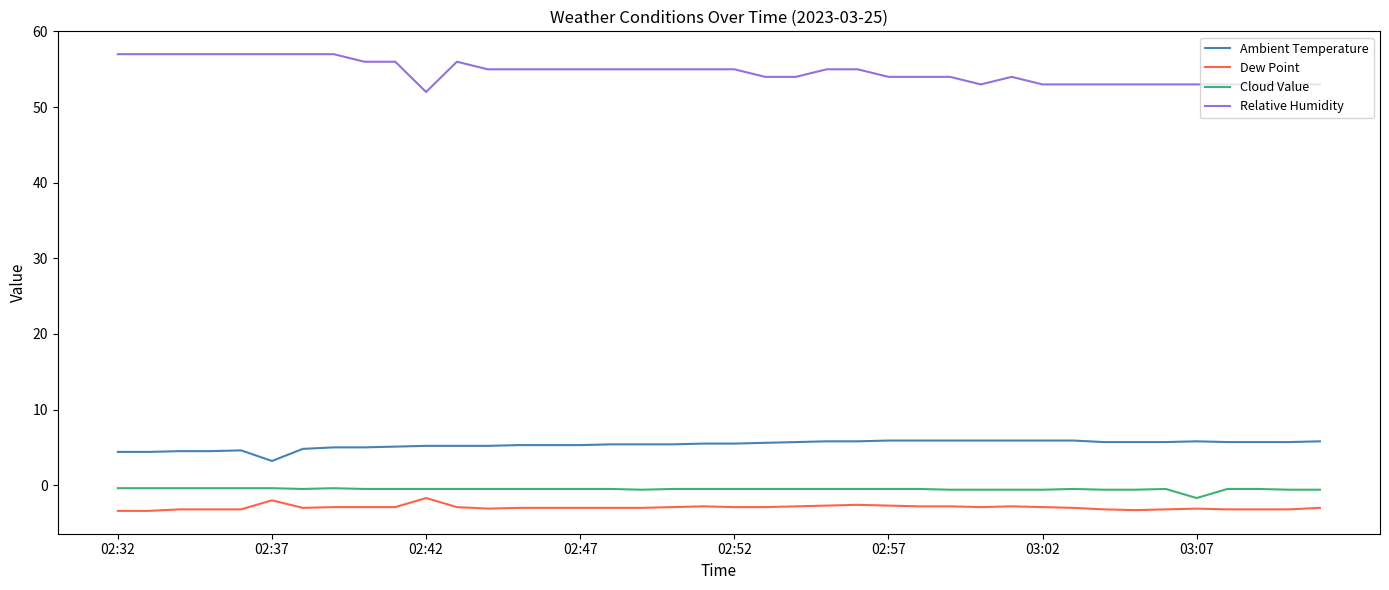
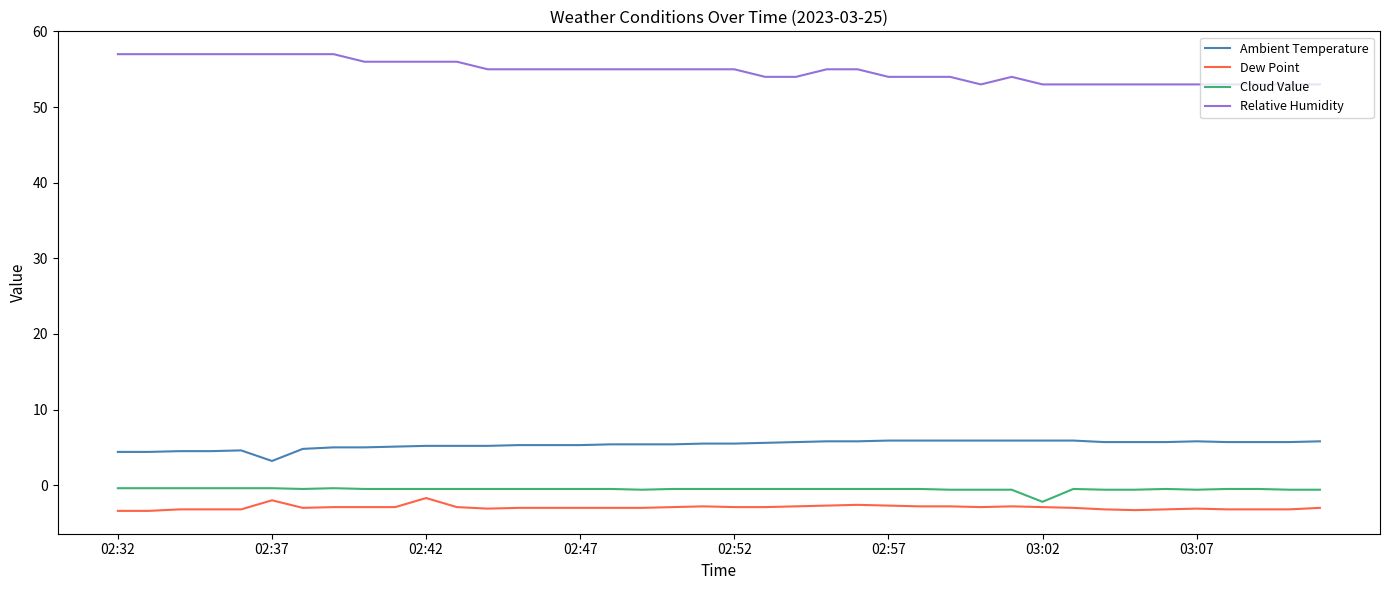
  {
    "Ambient Temperature": {
      "02:32": 4,
      "02:37": 3,
      "02:42": 5,
      "02:47": 5,
      "02:52": 6,
      "02:57": 6,
      "03:02": 6,
      "03:07": 6
    },
    "Dew Point": {
      "02:32": -3,
      "02:37": -2,
      "02:42": -2,
      "02:47": -3,
      "02:52": -3,
      "02:57": -3,
      "03:02": -3,
      "03:07": -3
    },
    "Cloud Value": {
      "02:32": 0,
      "02:37": 0,
      "02:42": -1,
      "02:47": -1,
      "02:52": -1,
      "02:57": -1,
-     "03:02": -1,
-     "03:07": -2
+     "03:02": -2,
+     "03:07": -1
    },
    "Relative Humidity": {
      "02:32": 57,
      "02:37": 57,
-     "02:42": 52,
+     "02:42": 56,
      "02:47": 55,
      "02:52": 55,
      "02:57": 54,
      "03:02": 53,
      "03:07": 53
    }
  }
